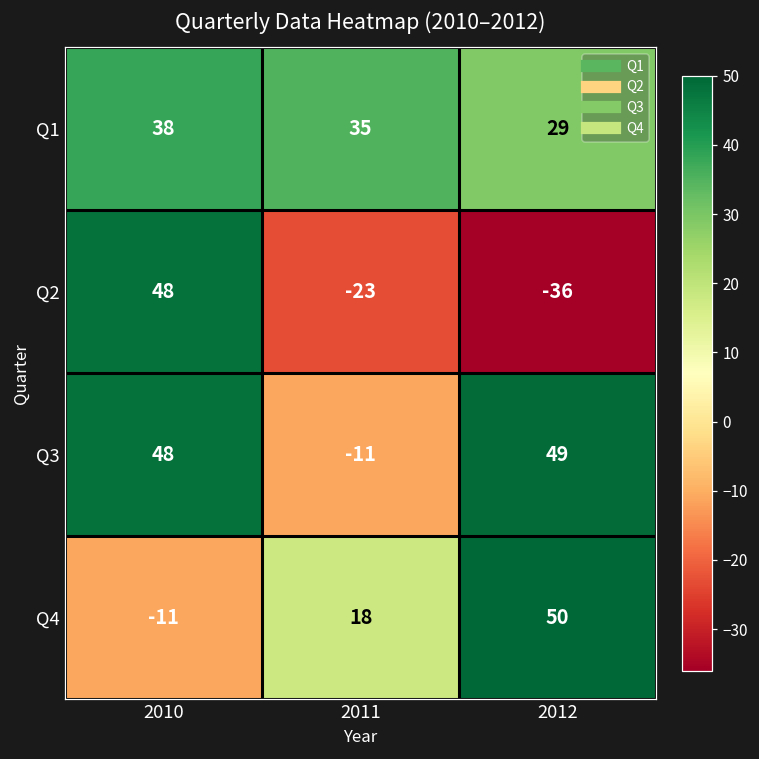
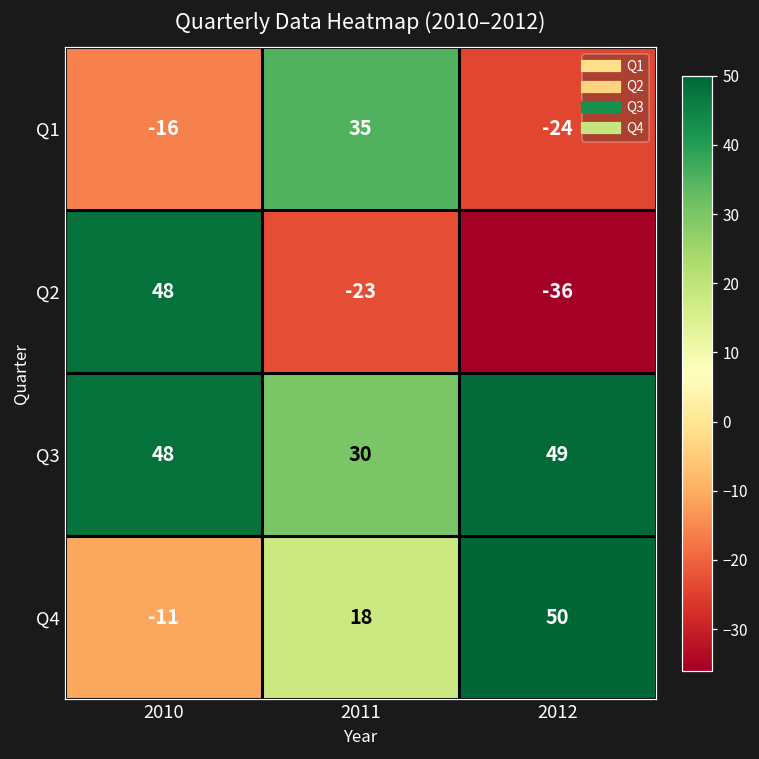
  {
    "Q1": {
-     "2010": 38,
+     "2010": -16,
      "2011": 35,
-     "2012": 29
+     "2012": -24
    },
    "Q2": {
      "2010": 48,
      "2011": -23,
      "2012": -36
    },
    "Q3": {
      "2010": 48,
-     "2011": -11,
+     "2011": 30,
      "2012": 49
    },
    "Q4": {
      "2010": -11,
      "2011": 18,
      "2012": 50
    }
  }
